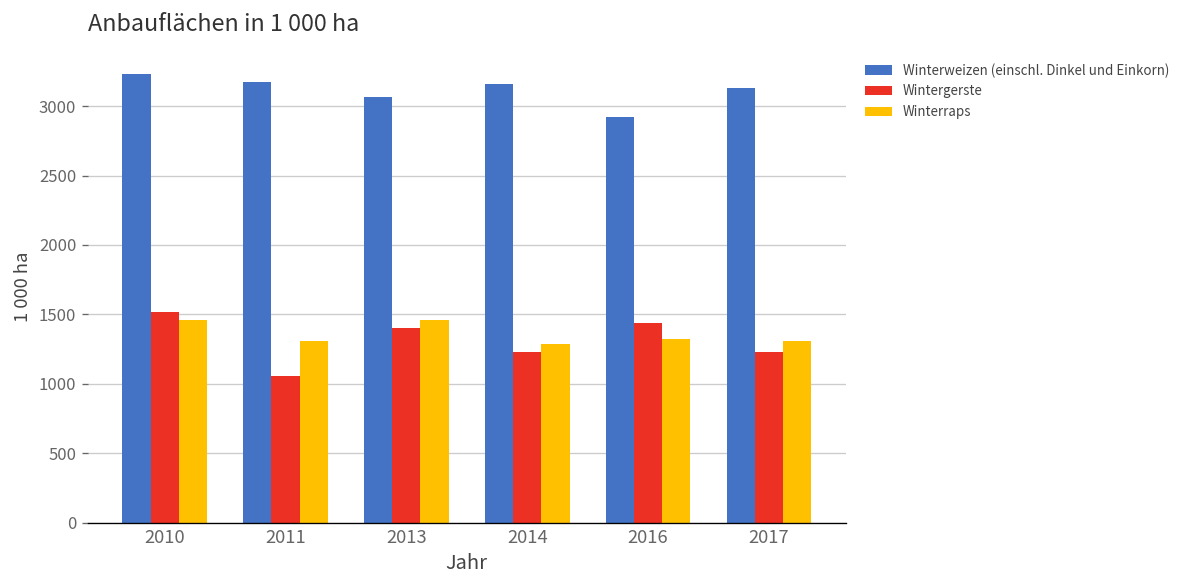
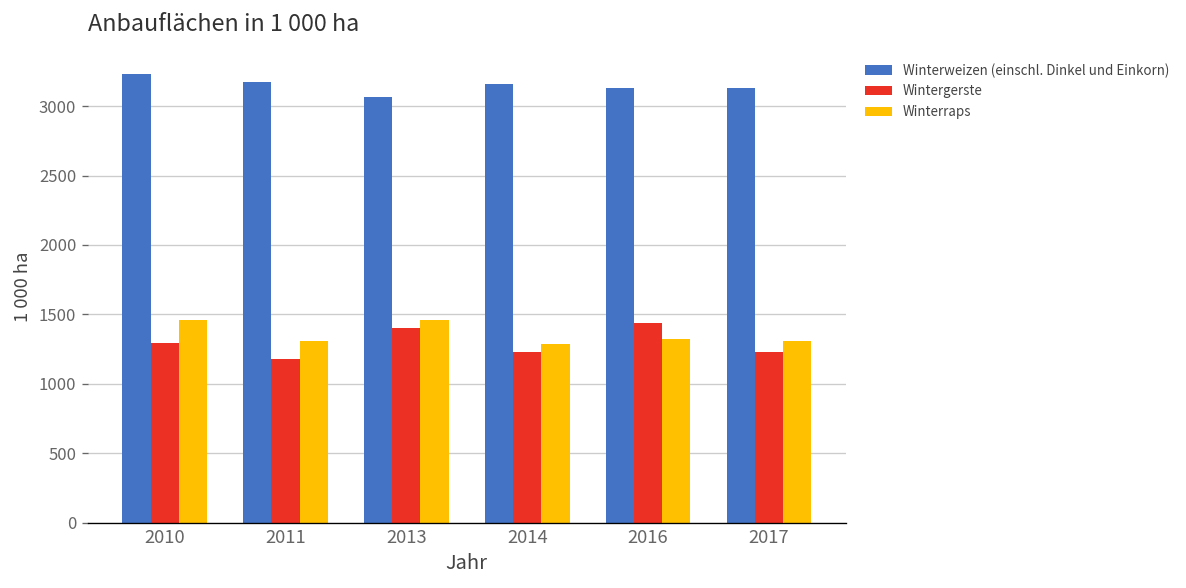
  {
    "Winterweizen (einschl. Dinkel und Einkorn)": {
      "2010": 3230,
      "2011": 3170,
      "2013": 3070,
      "2014": 3160,
-     "2016": 2920,
+     "2016": 3130,
      "2017": 3130
    },
    "Wintergerste": {
-     "2010": 1520,
-     "2011": 1050,
+     "2010": 1300,
+     "2011": 1180,
      "2013": 1400,
      "2014": 1230,
      "2016": 1440,
      "2017": 1230
    },
    "Winterraps": {
      "2010": 1460,
      "2011": 1310,
      "2013": 1460,
      "2014": 1290,
      "2016": 1320,
      "2017": 1310
    }
  }
